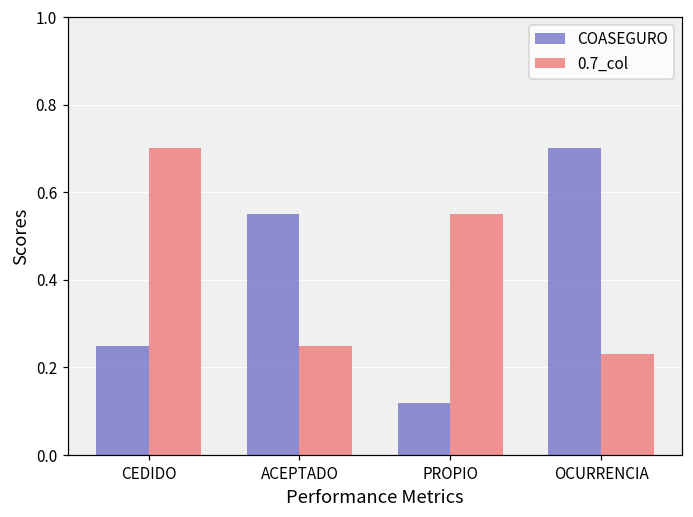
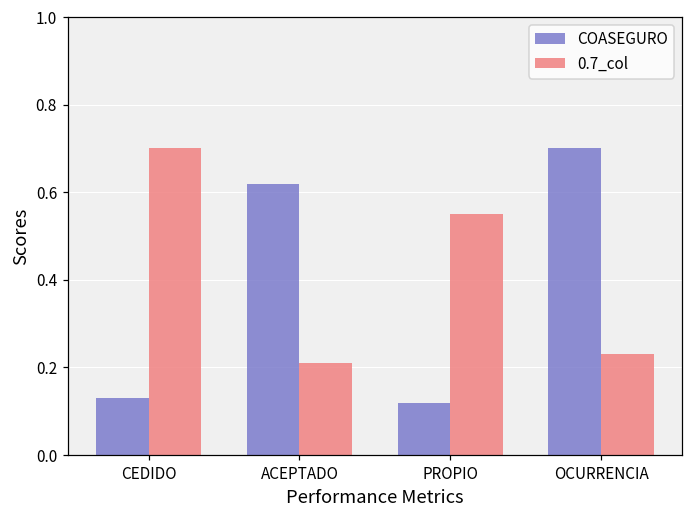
  {
    "COASEGURO": {
-     "CEDIDO": 0.25,
-     "ACEPTADO": 0.55,
+     "CEDIDO": 0.13,
+     "ACEPTADO": 0.62,
      "PROPIO": 0.12,
      "OCURRENCIA": 0.70
    },
    "0.7_col": {
      "CEDIDO": 0.70,
-     "ACEPTADO": 0.25,
+     "ACEPTADO": 0.21,
      "PROPIO": 0.55,
      "OCURRENCIA": 0.23
    }
  }
